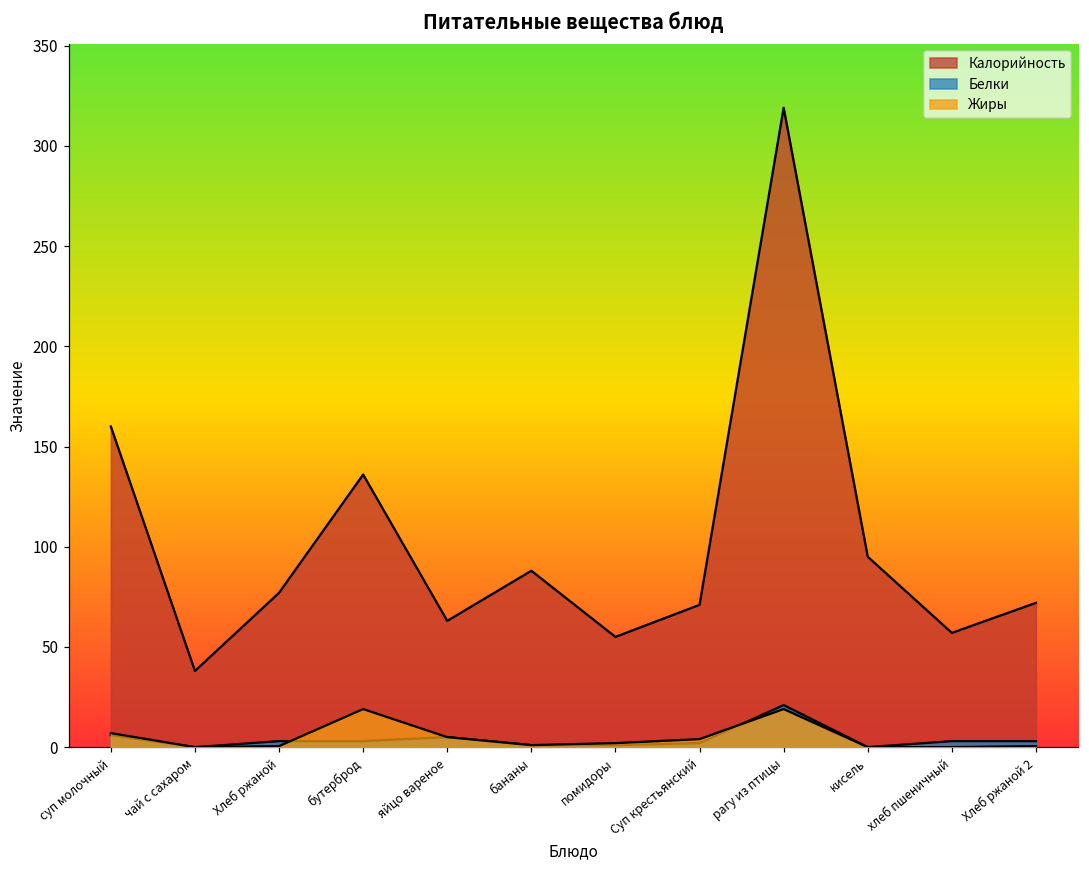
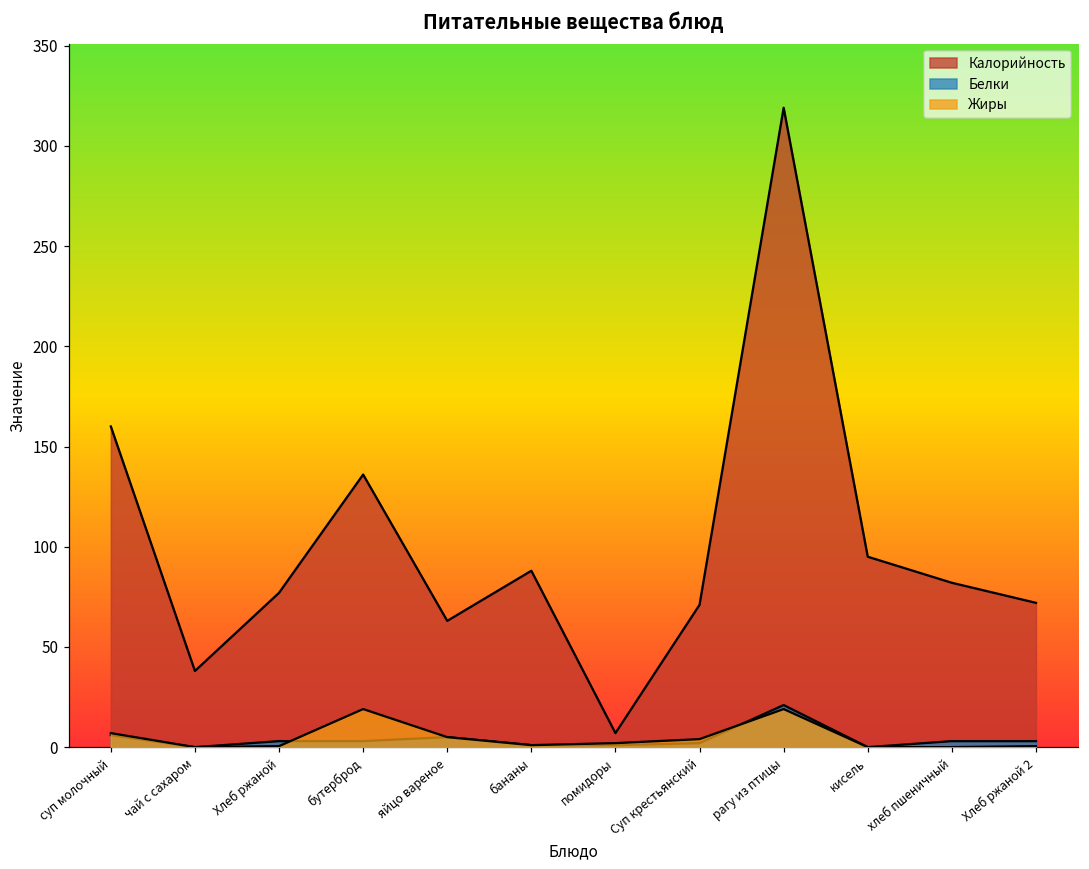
  {
    "Калорийность": {
      "суп молочный": 160,
      "чай с сахаром": 38,
      "Хлеб ржаной": 77,
      "бутерброд": 136,
      "яйцо вареное": 63,
      "бананы": 88,
-     "помидоры": 55,
+     "помидоры": 7,
      "Суп крестьянский": 71,
      "рагу из птицы": 319,
      "кисель": 95,
-     "хлеб пшеничный": 57,
+     "хлеб пшеничный": 82,
      "Хлеб ржаной 2": 72
    },
    "Белки": {
      "Хлеб ржаной": 3,
      "бутерброд": 3,
      "Суп крестьянский": 2,
      "рагу из птицы": 21,
      "хлеб пшеничный": 3,
      "Хлеб ржаной 2": 3
    },
    "Жиры": {
      "Хлеб ржаной": 1,
      "бутерброд": 19,
      "Суп крестьянский": 4,
      "рагу из птицы": 19,
      "хлеб пшеничный": 0,
      "Хлеб ржаной 2": 1
    }
  }
